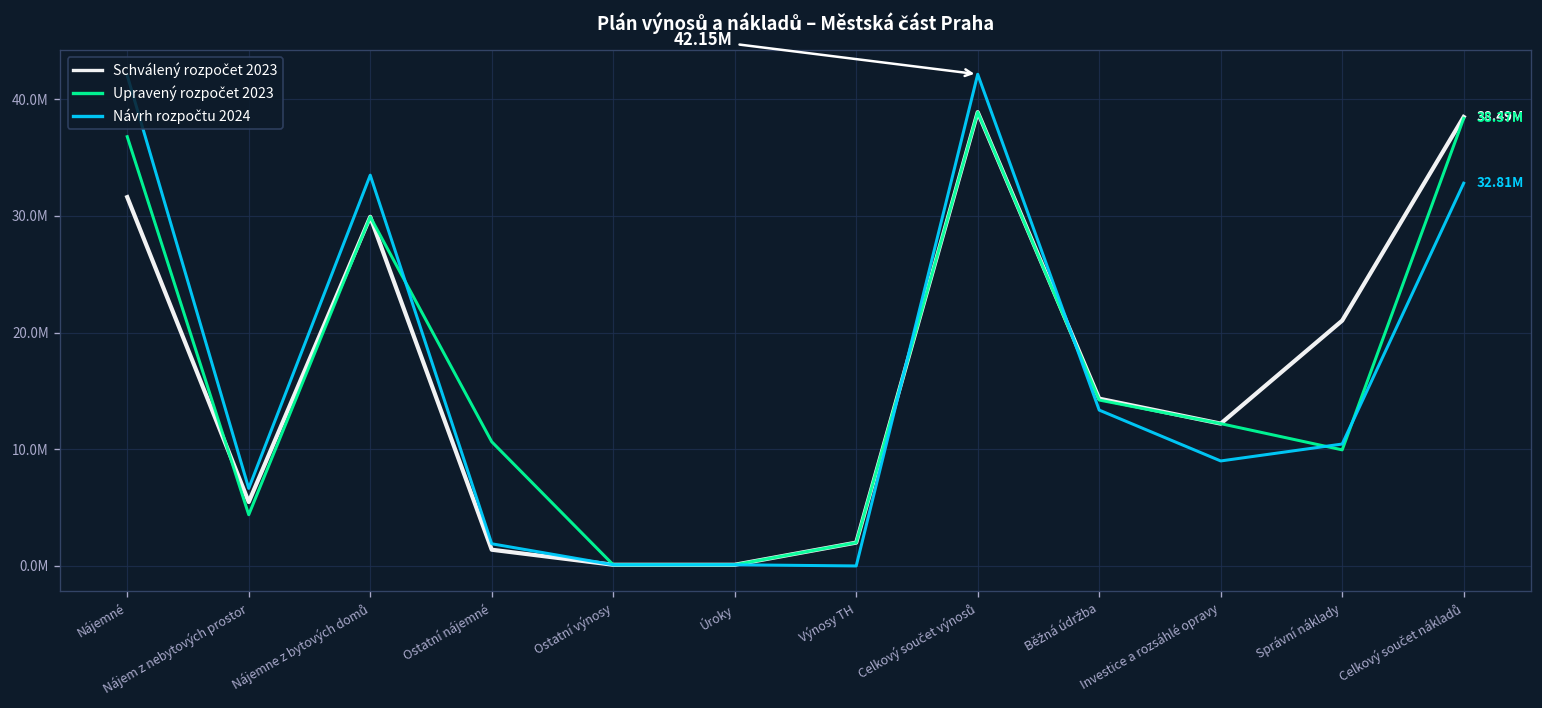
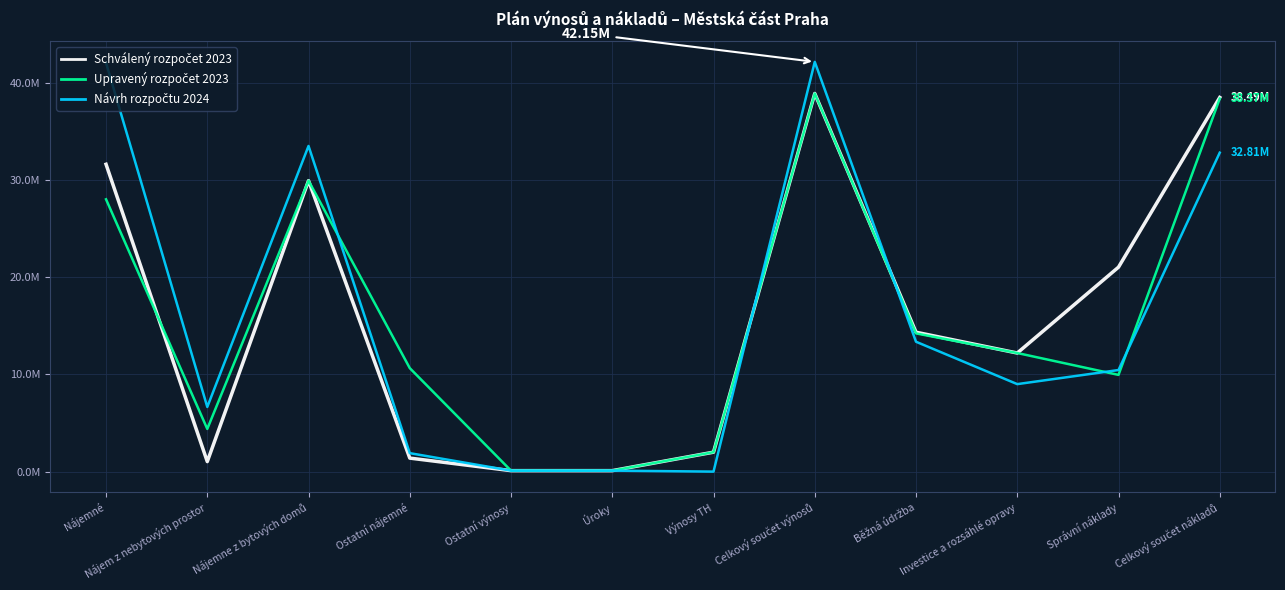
  {
    "Schválený rozpočet 2023": {
      "Nájemné": "32000000",
-     "Nájem z nebytových prostor": "5000000",
+     "Nájem z nebytových prostor": "1000000",
      "Ostatní nájemné": "1000000",
      "Správní náklady": "21000000"
    },
    "Upravený rozpočet 2023": {
-     "Nájemné": "37000000",
+     "Nájemné": "28000000",
      "Nájem z nebytových prostor": "4000000",
      "Ostatní nájemné": "11000000",
      "Správní náklady": "10000000"
    },
    "Návrh rozpočtu 2024": {
      "Celkový součet výnosů": "42.15M",
      "Celkový součet nákladů": "32.81M"
    }
  }
